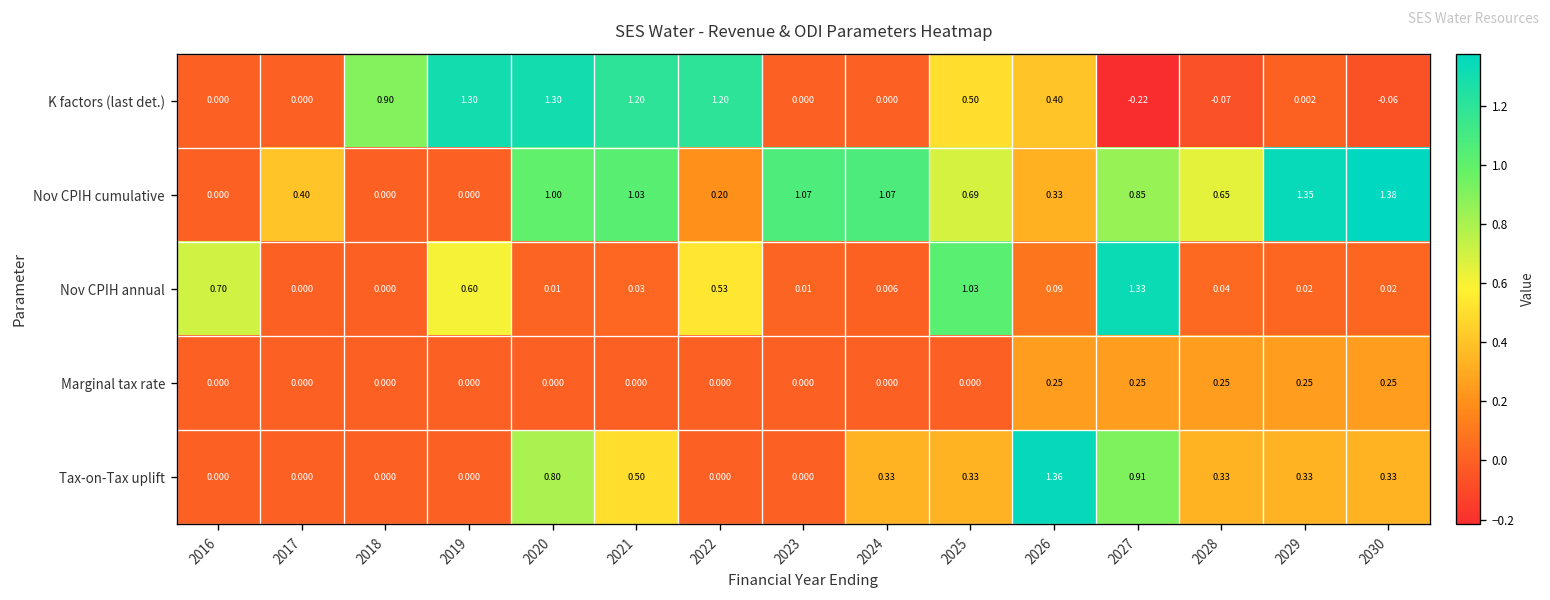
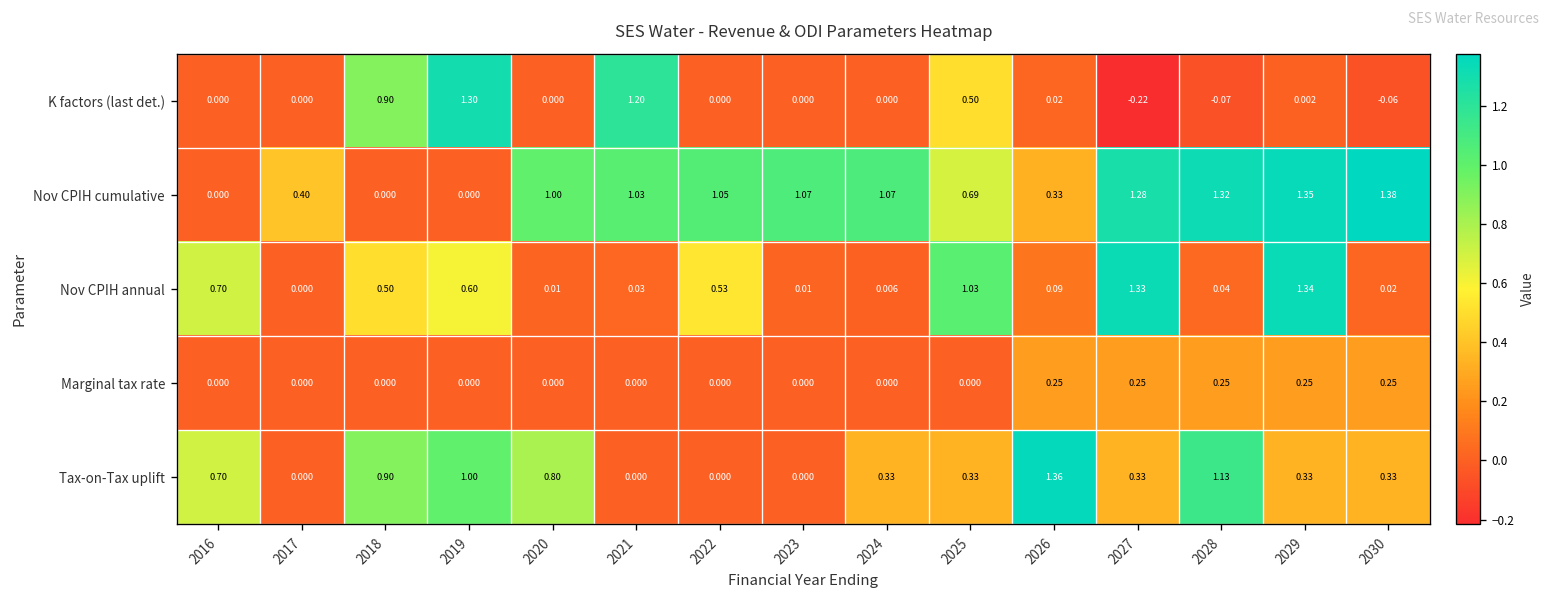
  {
    "K factors (last det.)": {
      "2016": 0.000,
      "2017": 0.000,
      "2018": 0.90,
      "2019": 1.30,
-     "2020": 1.30,
+     "2020": 0.000,
      "2021": 1.20,
-     "2022": 1.20,
+     "2022": 0.000,
      "2023": 0.000,
      "2024": 0.000,
      "2025": 0.50,
-     "2026": 0.40,
+     "2026": 0.02,
      "2027": -0.22,
      "2028": -0.07,
      "2029": 0.002,
      "2030": -0.06
    },
    "Nov CPIH cumulative": {
      "2016": 0.000,
      "2017": 0.40,
      "2018": 0.000,
      "2019": 0.000,
      "2020": 1.00,
      "2021": 1.03,
-     "2022": 0.20,
+     "2022": 1.05,
      "2023": 1.07,
      "2024": 1.07,
      "2025": 0.69,
      "2026": 0.33,
-     "2027": 0.85,
-     "2028": 0.65,
+     "2027": 1.28,
+     "2028": 1.32,
      "2029": 1.35,
      "2030": 1.38
    },
    "Nov CPIH annual": {
      "2016": 0.70,
      "2017": 0.000,
-     "2018": 0.000,
+     "2018": 0.50,
      "2019": 0.60,
      "2020": 0.01,
      "2021": 0.03,
      "2022": 0.53,
      "2023": 0.01,
      "2024": 0.006,
      "2025": 1.03,
      "2026": 0.09,
      "2027": 1.33,
      "2028": 0.04,
-     "2029": 0.02,
+     "2029": 1.34,
      "2030": 0.02
    },
    "Marginal tax rate": {
      "2016": 0.000,
      "2017": 0.000,
      "2018": 0.000,
      "2019": 0.000,
      "2020": 0.000,
      "2021": 0.000,
      "2022": 0.000,
      "2023": 0.000,
      "2024": 0.000,
      "2025": 0.000,
      "2026": 0.25,
      "2027": 0.25,
      "2028": 0.25,
      "2029": 0.25,
      "2030": 0.25
    },
    "Tax-on-Tax uplift": {
-     "2016": 0.000,
+     "2016": 0.70,
      "2017": 0.000,
-     "2018": 0.000,
-     "2019": 0.000,
+     "2018": 0.90,
+     "2019": 1.00,
      "2020": 0.80,
-     "2021": 0.50,
+     "2021": 0.000,
      "2022": 0.000,
      "2023": 0.000,
      "2024": 0.33,
      "2025": 0.33,
      "2026": 1.36,
-     "2027": 0.91,
-     "2028": 0.33,
+     "2027": 0.33,
+     "2028": 1.13,
      "2029": 0.33,
      "2030": 0.33
    }
  }
